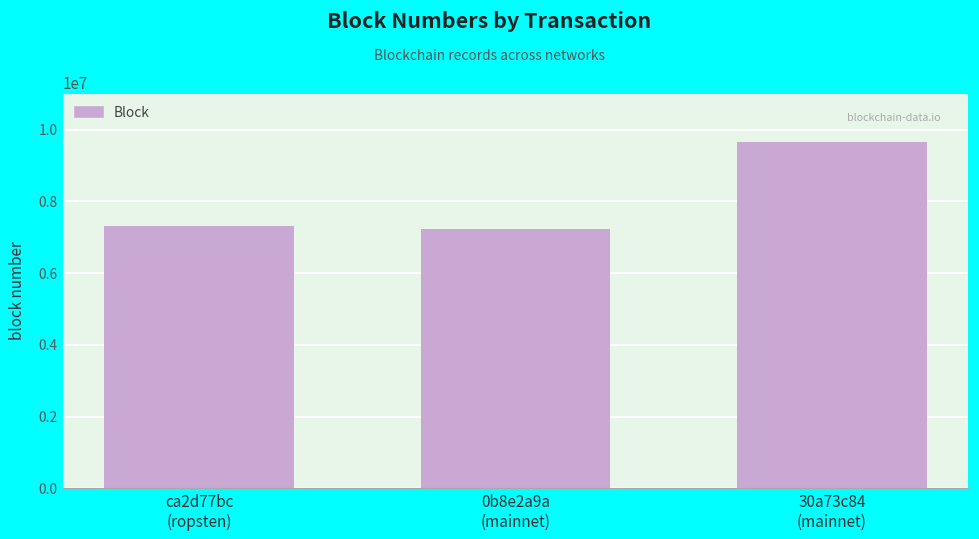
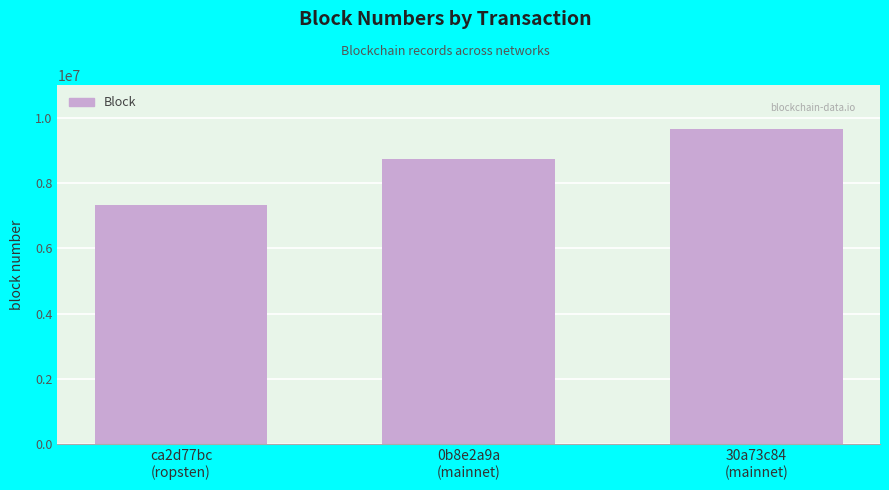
  {
    "ca2d77bc (ropsten)": 7300000,
-   "0b8e2a9a (mainnet)": 7200000,
+   "0b8e2a9a (mainnet)": 8700000,
    "30a73c84 (mainnet)": 9600000
  }
